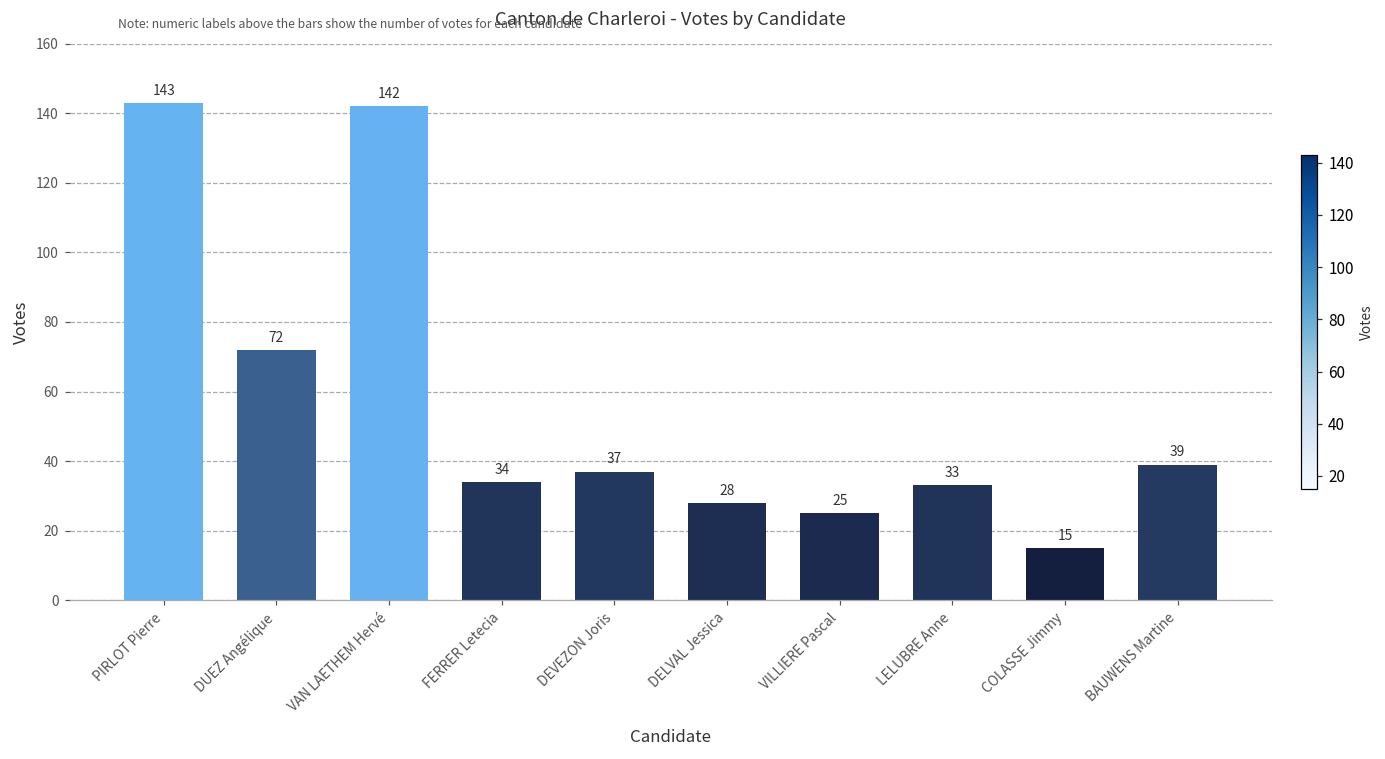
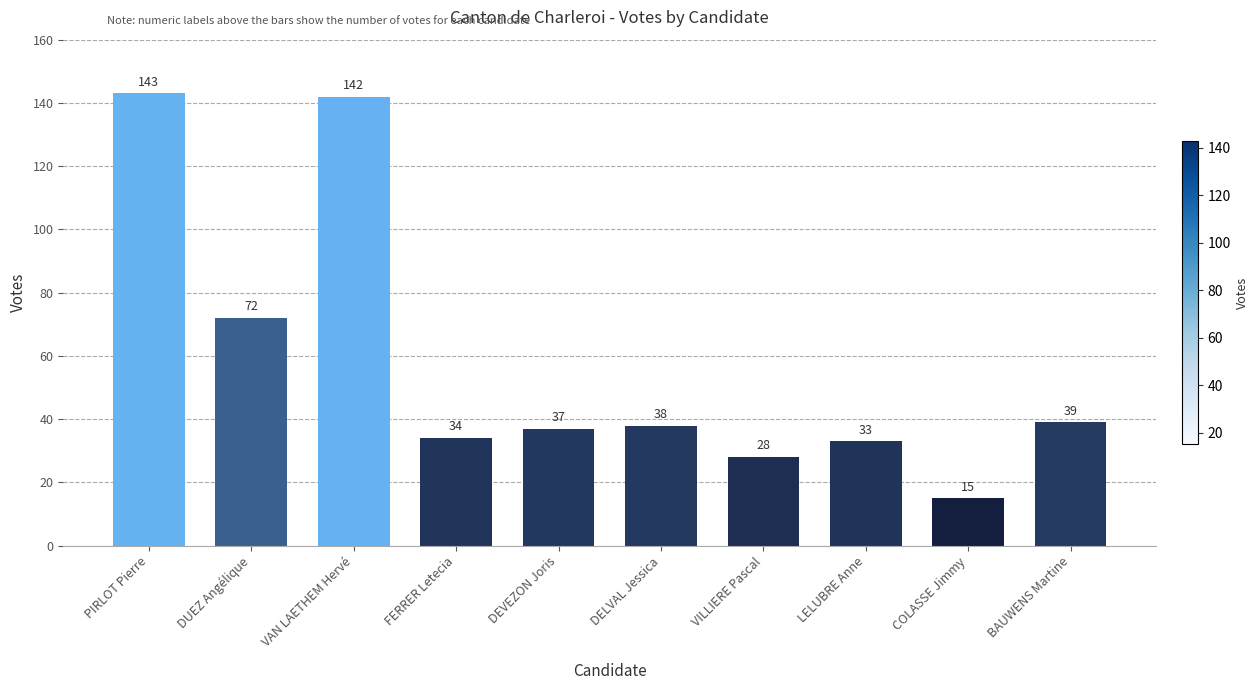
  {
    "PIRLOT Pierre": 143,
    "DUEZ Angélique": 72,
    "VAN LAETHEM Hervé": 142,
    "FERRER Letecia": 34,
    "DEVEZON Joris": 37,
-   "DELVAL Jessica": 28,
-   "VILLIERE Pascal": 25,
+   "DELVAL Jessica": 38,
+   "VILLIERE Pascal": 28,
    "LELUBRE Anne": 33,
    "COLASSE Jimmy": 15,
    "BAUWENS Martine": 39
  }
